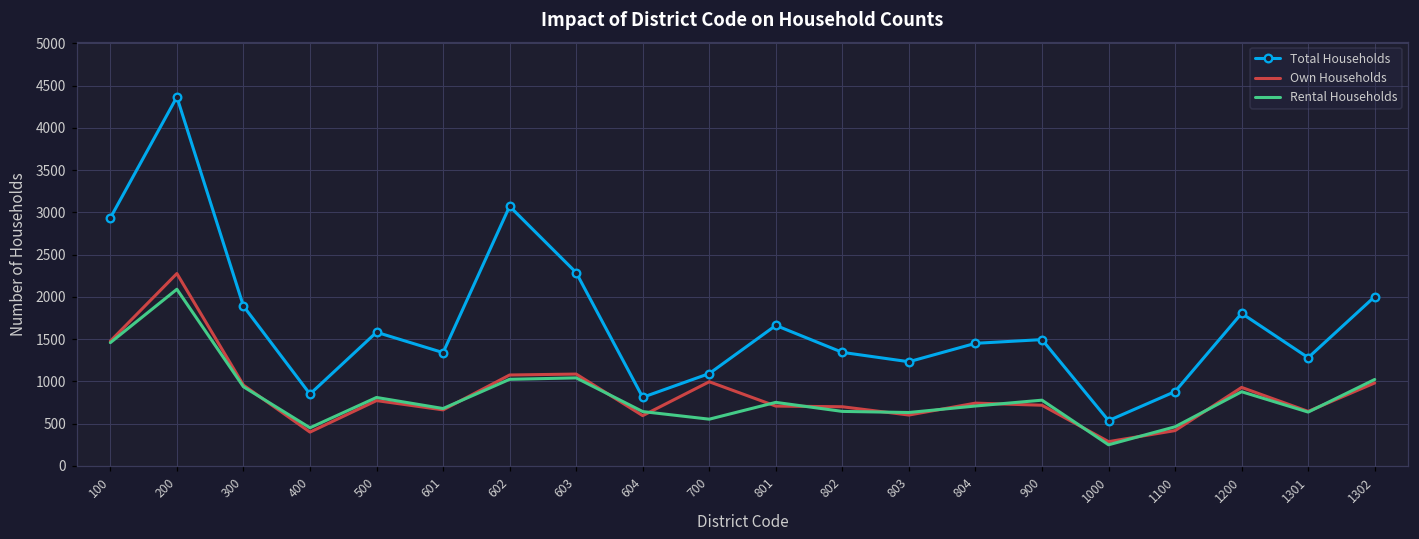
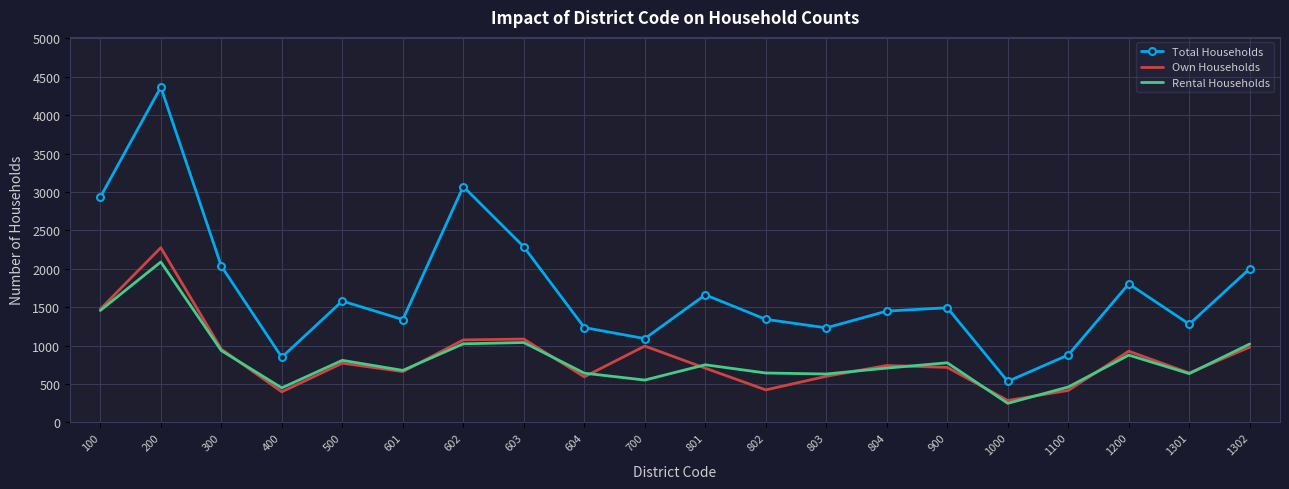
  {
    "Total Households": {
      "100": 2900,
      "200": 4400,
-     "300": 1900,
+     "300": 2000,
      "400": 800,
      "500": 1600,
      "601": 1300,
      "602": 3100,
      "603": 2300,
-     "604": 800,
+     "604": 1200,
      "700": 1100,
      "801": 1700,
      "802": 1300,
      "803": 1200,
      "804": 1500,
      "900": 1500,
      "1000": 500,
      "1100": 900,
      "1200": 1800,
      "1301": 1300,
      "1302": 2000
    },
    "Own Households": {
      "200": 2300,
      "400": 400,
      "500": 800,
      "602": 1100,
      "603": 1100,
      "604": 600,
      "700": 1000,
      "801": 700,
-     "802": 700,
+     "802": 400,
      "804": 700,
      "900": 700,
      "1000": 300,
      "1100": 400,
      "1200": 900,
      "1302": 1000
    },
    "Rental Households": {
      "200": 2100,
      "400": 500,
      "500": 800,
      "602": 1000,
      "603": 1000,
      "604": 600,
      "700": 600,
      "801": 800,
      "802": 600,
      "804": 700,
      "900": 800,
      "1000": 200,
      "1100": 500,
      "1200": 900,
      "1302": 1000
    }
  }
